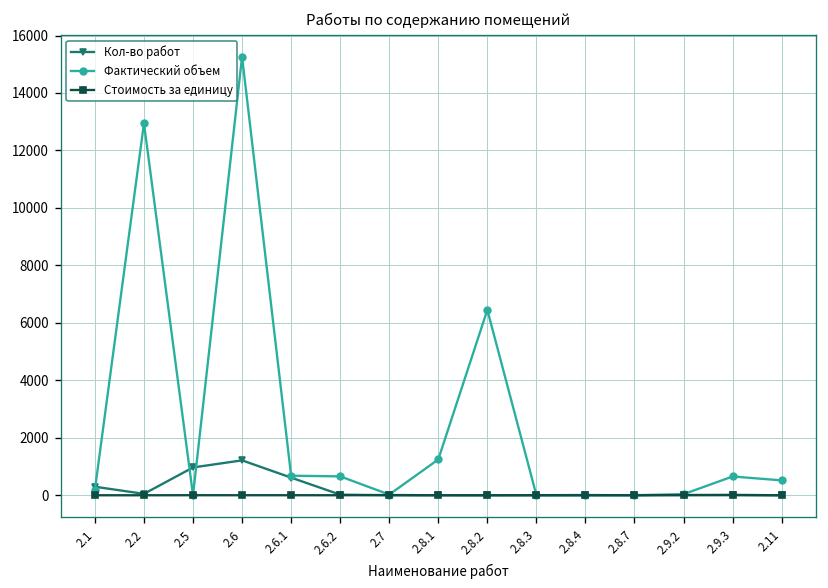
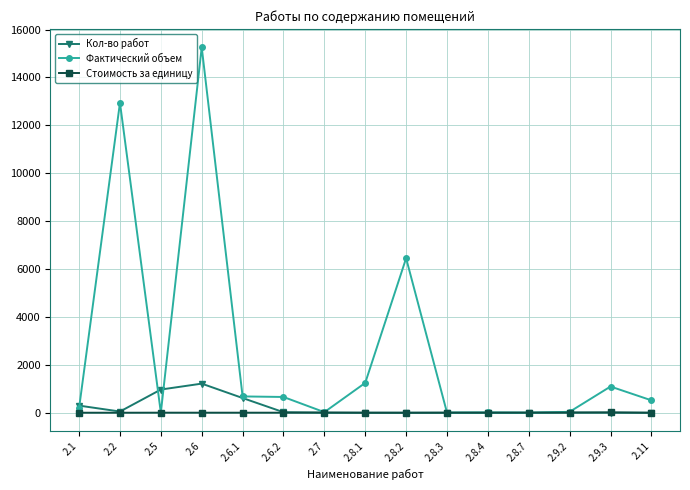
  {
    "Кол-во работ": {
      "2.5": 1000,
      "2.6": 1200
    },
    "Фактический объем": {
      "2.2": 12900,
      "2.6": 15300,
      "2.6.2": 700,
      "2.8.1": 1200,
      "2.8.2": 6500,
-     "2.9.3": 700,
+     "2.9.3": 1100,
      "2.11": 500
    },
    "Стоимость за единицу": {
      "2.1": 0,
      "2.6": 0,
      "2.6.1": 0
    }
  }
